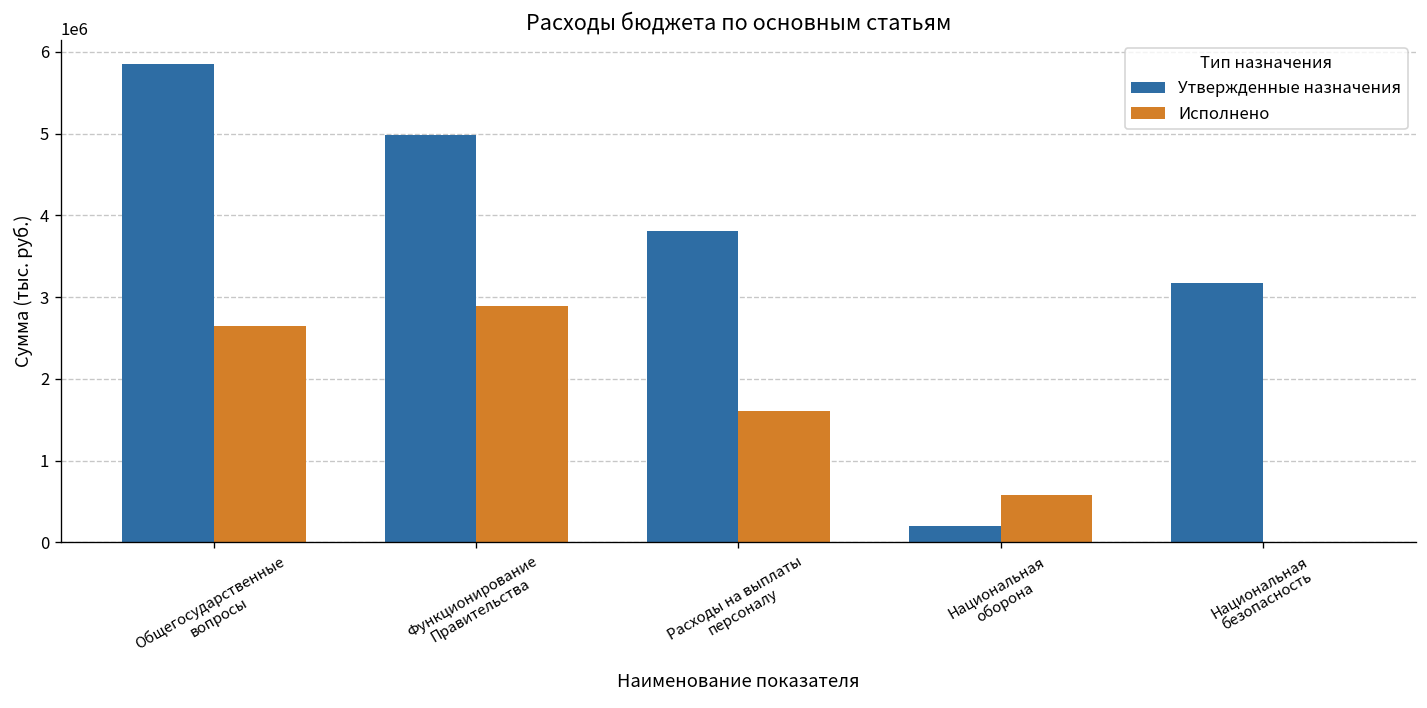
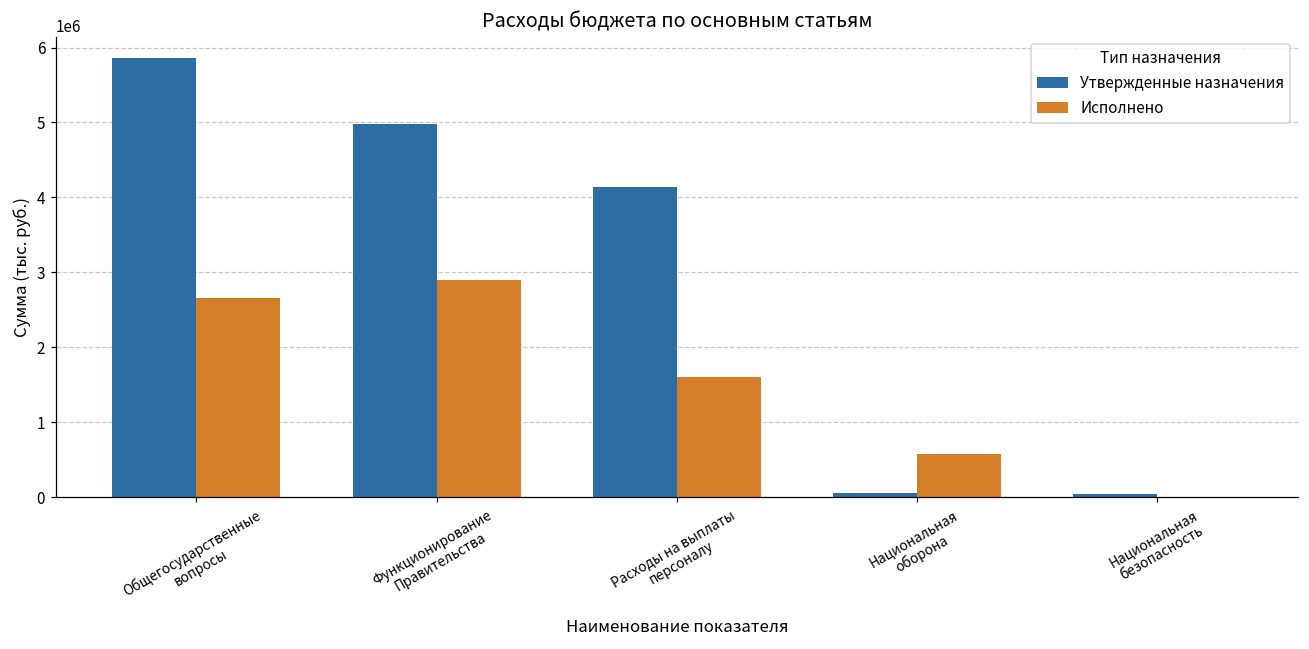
  {
    "Утвержденные назначения": {
      "Общегосударственные вопросы": 5900000,
      "Функционирование Правительства": 5000000,
-     "Расходы на выплаты персоналу": 3800000,
-     "Национальная оборона": 200000,
-     "Национальная безопасность": 3200000
+     "Расходы на выплаты персоналу": 4100000,
+     "Национальная оборона": 100000,
+     "Национальная безопасность": 0
    },
    "Исполнено": {
      "Общегосударственные вопросы": 2700000,
      "Функционирование Правительства": 2900000,
      "Расходы на выплаты персоналу": 1600000,
      "Национальная оборона": 600000,
      "Национальная безопасность": 0
    }
  }
